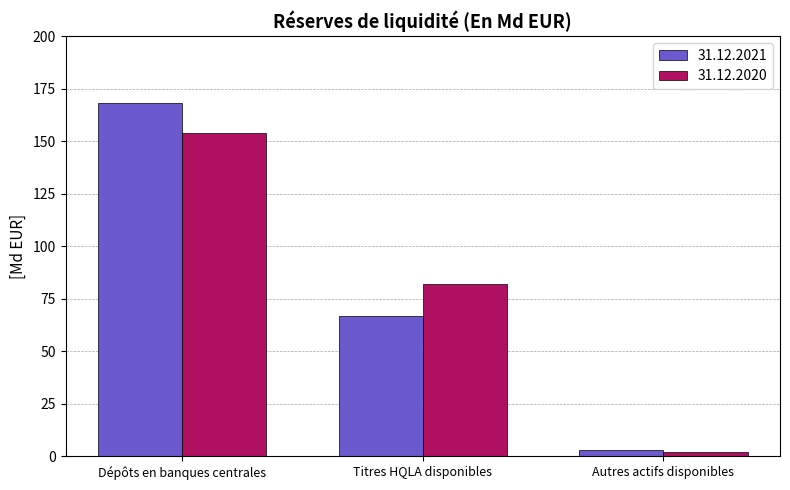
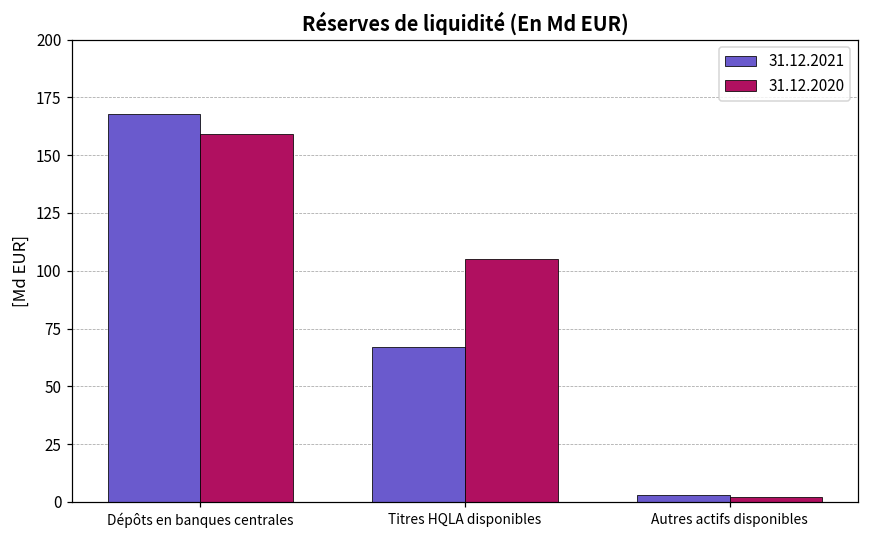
  {
    "31.12.2021": {
      "Dépôts en banques centrales": 168,
      "Titres HQLA disponibles": 67,
      "Autres actifs disponibles": 3
    },
    "31.12.2020": {
-     "Dépôts en banques centrales": 154,
-     "Titres HQLA disponibles": 82,
+     "Dépôts en banques centrales": 159,
+     "Titres HQLA disponibles": 105,
      "Autres actifs disponibles": 2
    }
  }
